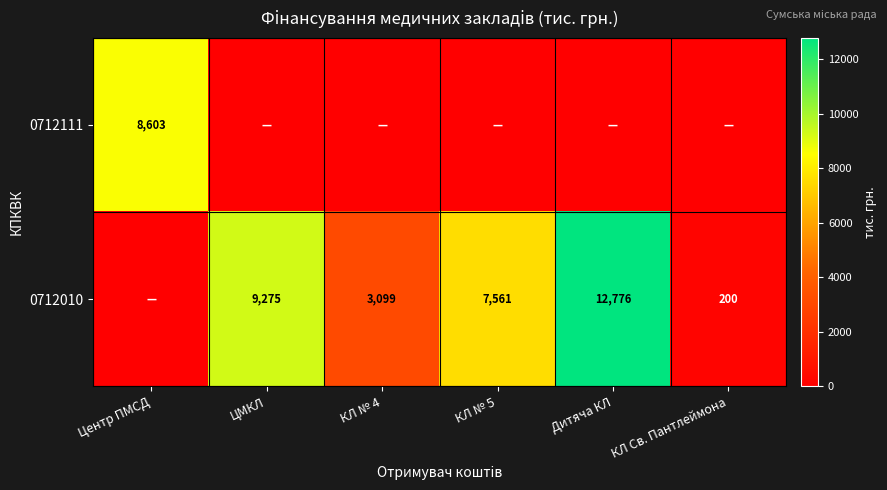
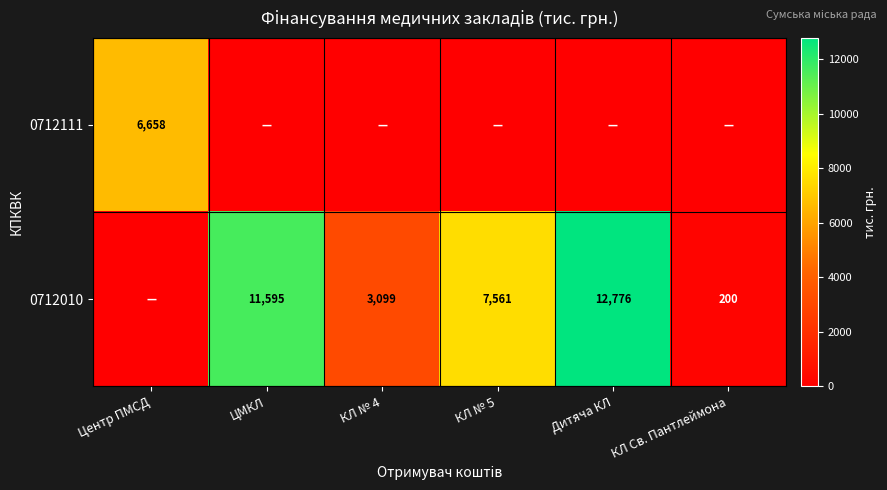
  {
    "0712111": {
-     "Центр ПМСД": "8,603"
+     "Центр ПМСД": "6,658"
    },
    "0712010": {
-     "ЦМКЛ": "9,275",
+     "ЦМКЛ": "11,595",
      "КЛ № 4": "3,099",
      "КЛ № 5": "7,561",
      "Дитяча КЛ": "12,776",
      "КЛ Св. Пантлеймона": "200"
    }
  }
